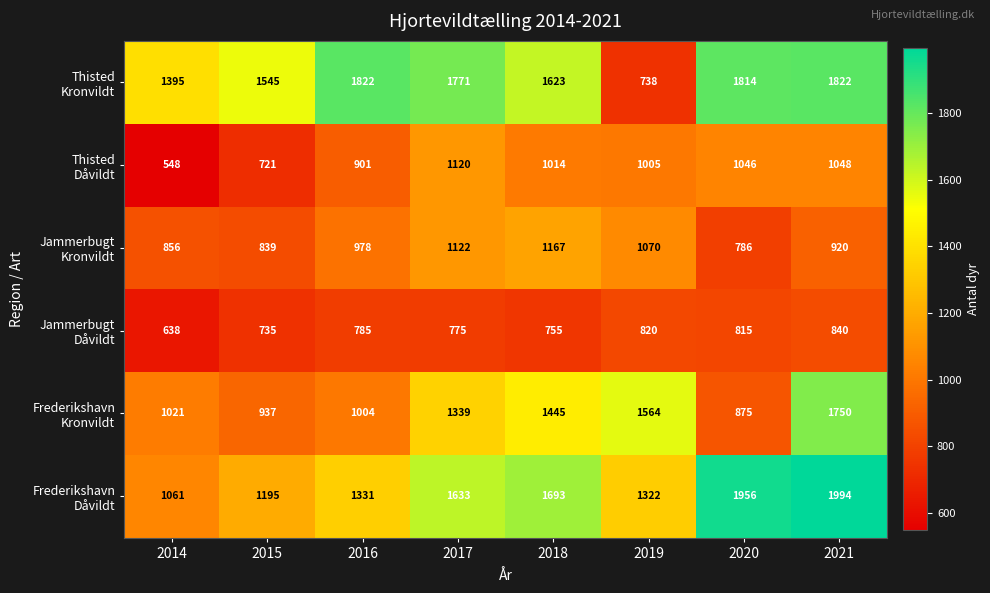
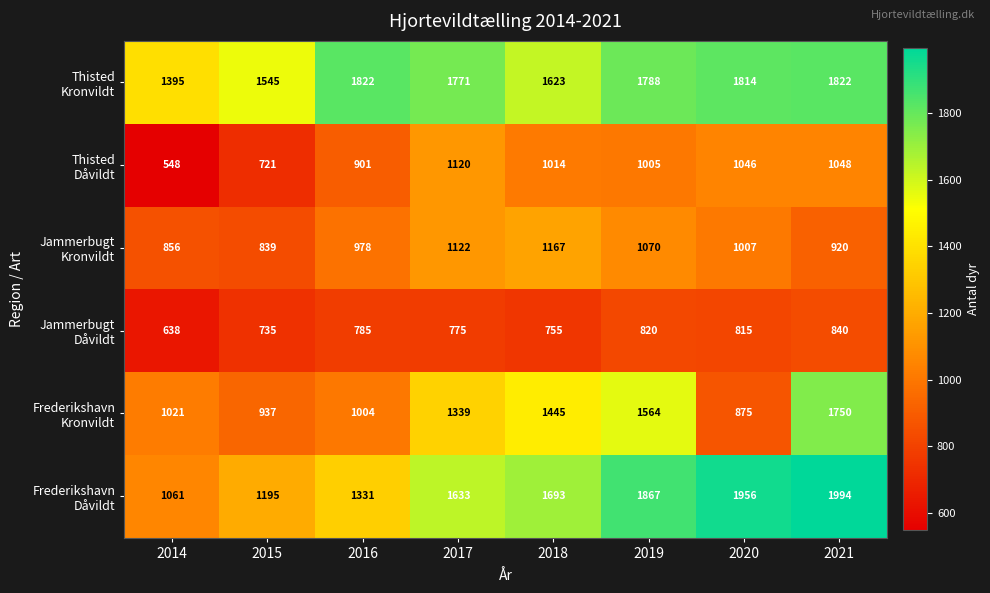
  {
    "Thisted Kronvildt": {
      "2014": 1395,
      "2015": 1545,
      "2016": 1822,
      "2017": 1771,
      "2018": 1623,
-     "2019": 738,
+     "2019": 1788,
      "2020": 1814,
      "2021": 1822
    },
    "Thisted Dåvildt": {
      "2014": 548,
      "2015": 721,
      "2016": 901,
      "2017": 1120,
      "2018": 1014,
      "2019": 1005,
      "2020": 1046,
      "2021": 1048
    },
    "Jammerbugt Kronvildt": {
      "2014": 856,
      "2015": 839,
      "2016": 978,
      "2017": 1122,
      "2018": 1167,
      "2019": 1070,
-     "2020": 786,
+     "2020": 1007,
      "2021": 920
    },
    "Jammerbugt Dåvildt": {
      "2014": 638,
      "2015": 735,
      "2016": 785,
      "2017": 775,
      "2018": 755,
      "2019": 820,
      "2020": 815,
      "2021": 840
    },
    "Frederikshavn Kronvildt": {
      "2014": 1021,
      "2015": 937,
      "2016": 1004,
      "2017": 1339,
      "2018": 1445,
      "2019": 1564,
      "2020": 875,
      "2021": 1750
    },
    "Frederikshavn Dåvildt": {
      "2014": 1061,
      "2015": 1195,
      "2016": 1331,
      "2017": 1633,
      "2018": 1693,
-     "2019": 1322,
+     "2019": 1867,
      "2020": 1956,
      "2021": 1994
    }
  }
